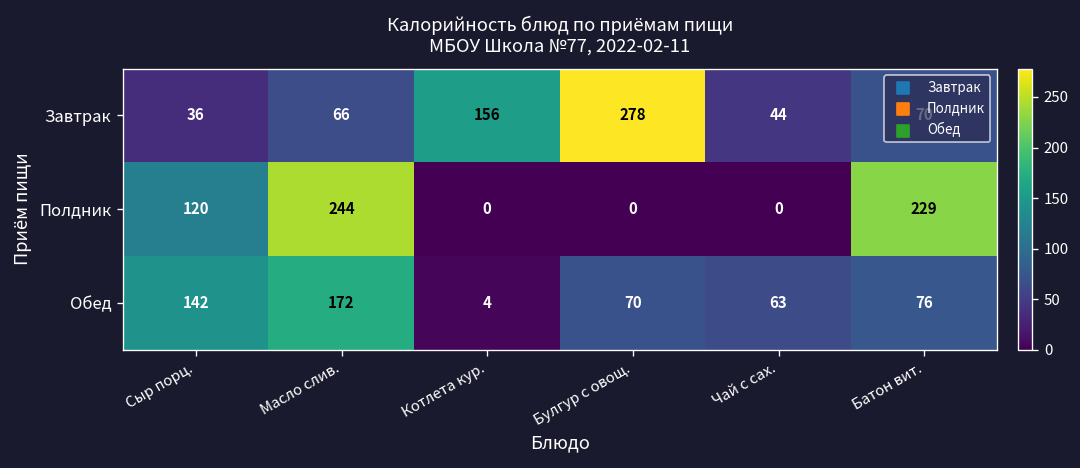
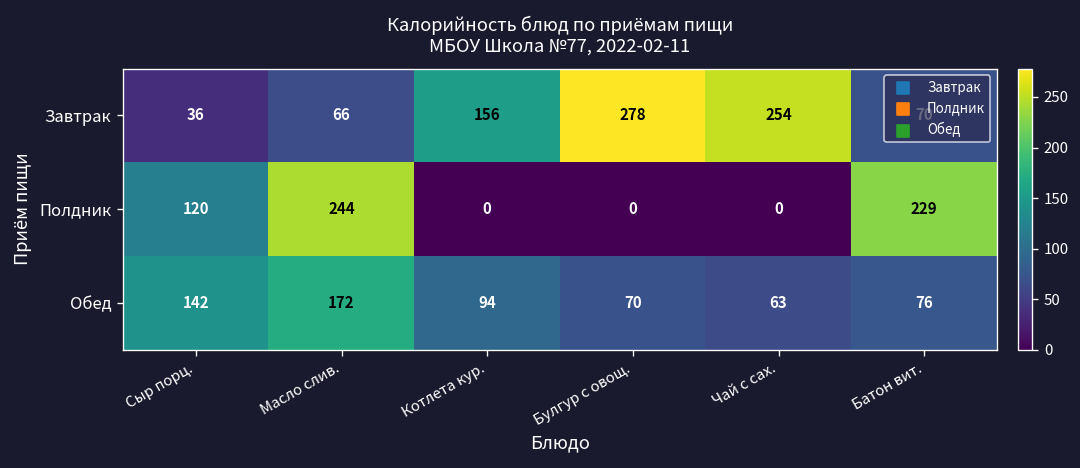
  {
    "Завтрак": {
      "Сыр порц.": 36,
      "Масло слив.": 66,
      "Котлета кур.": 156,
      "Булгур с овощ.": 278,
-     "Чай с сах.": 44
+     "Чай с сах.": 254
    },
    "Полдник": {
      "Сыр порц.": 120,
      "Масло слив.": 244,
      "Котлета кур.": 0,
      "Булгур с овощ.": 0,
      "Чай с сах.": 0,
      "Батон вит.": 229
    },
    "Обед": {
      "Сыр порц.": 142,
      "Масло слив.": 172,
-     "Котлета кур.": 4,
+     "Котлета кур.": 94,
      "Булгур с овощ.": 70,
      "Чай с сах.": 63,
      "Батон вит.": 76
    }
  }
